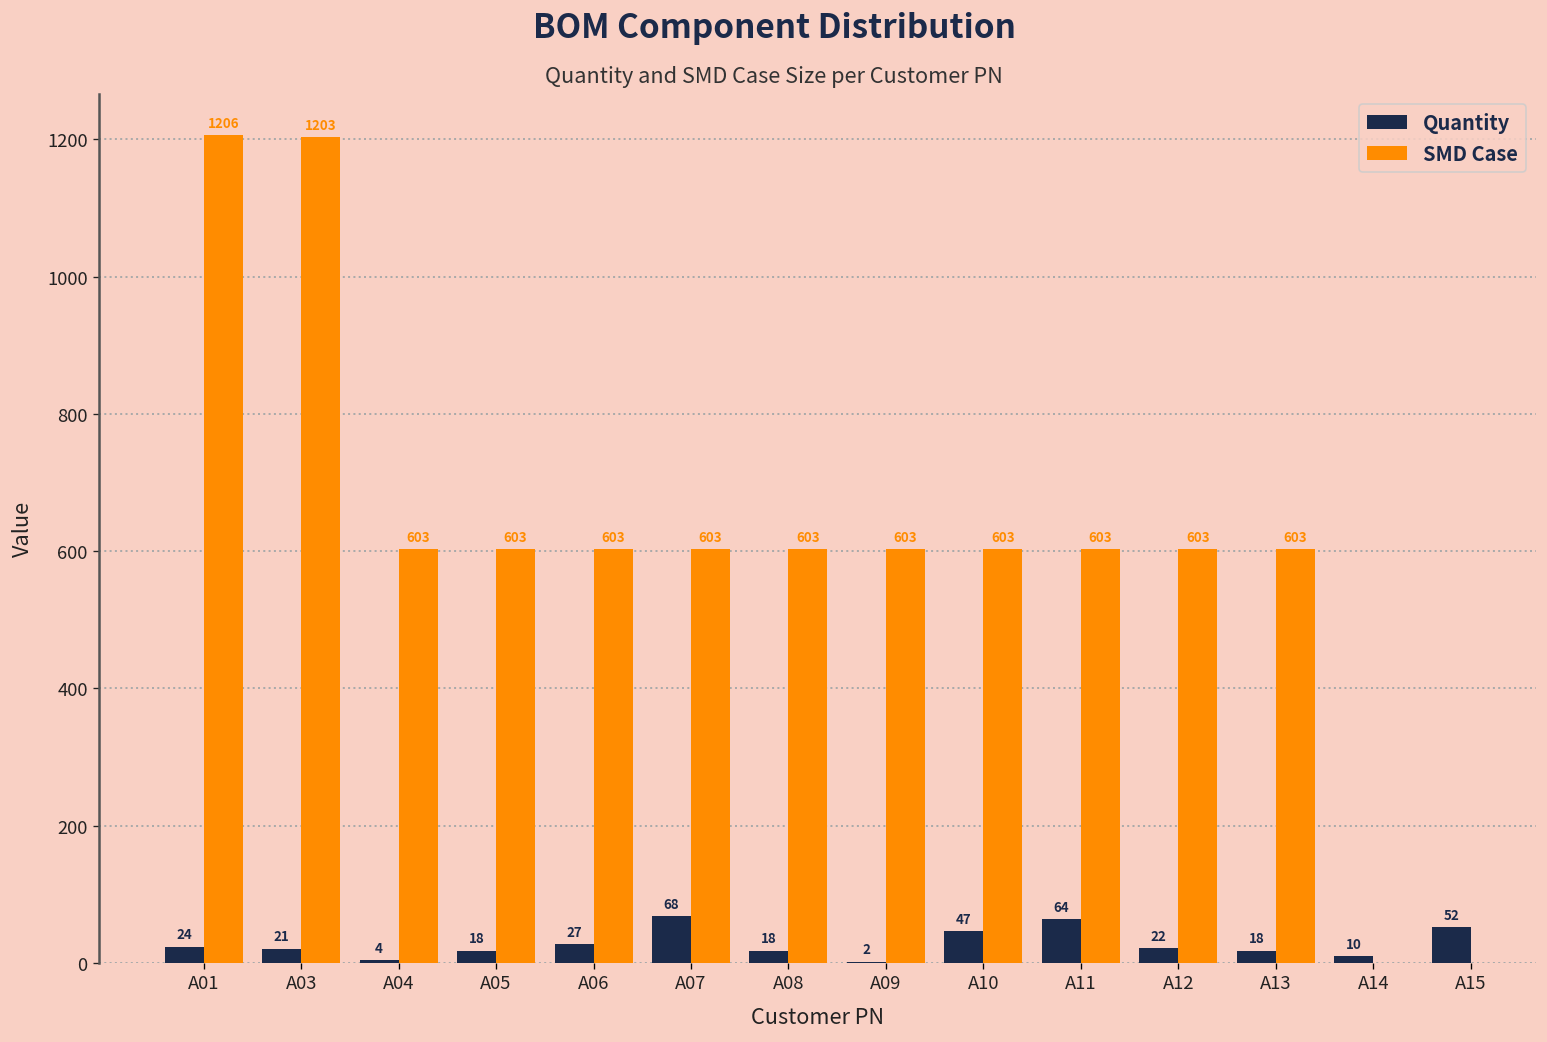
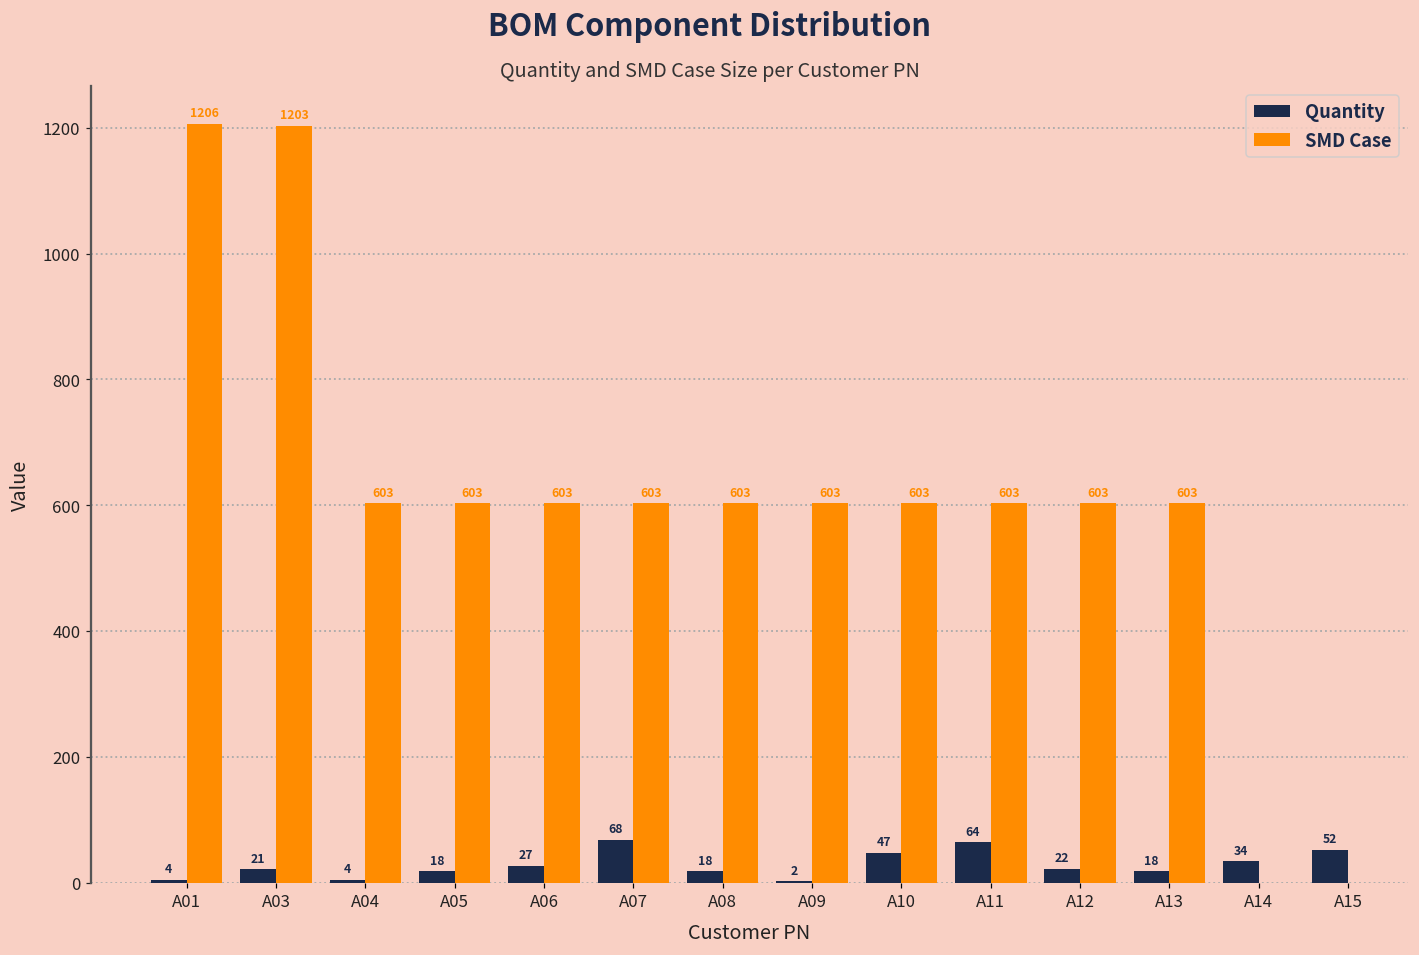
  {
    "Quantity": {
-     "A01": 24,
+     "A01": 4,
      "A03": 21,
      "A04": 4,
      "A05": 18,
      "A06": 27,
      "A07": 68,
      "A08": 18,
      "A09": 2,
      "A10": 47,
      "A11": 64,
      "A12": 22,
      "A13": 18,
-     "A14": 10,
+     "A14": 34,
      "A15": 52
    }
  }
